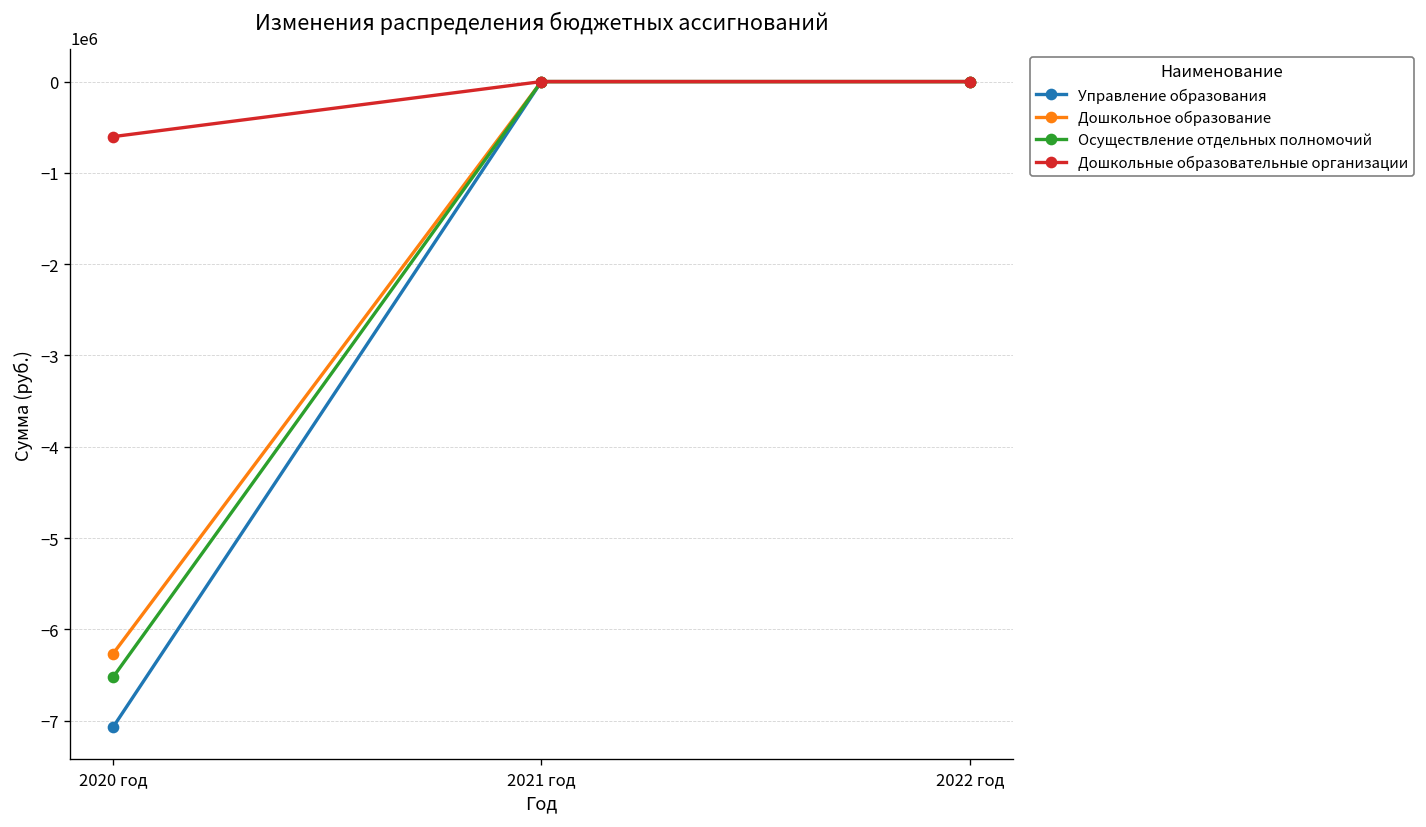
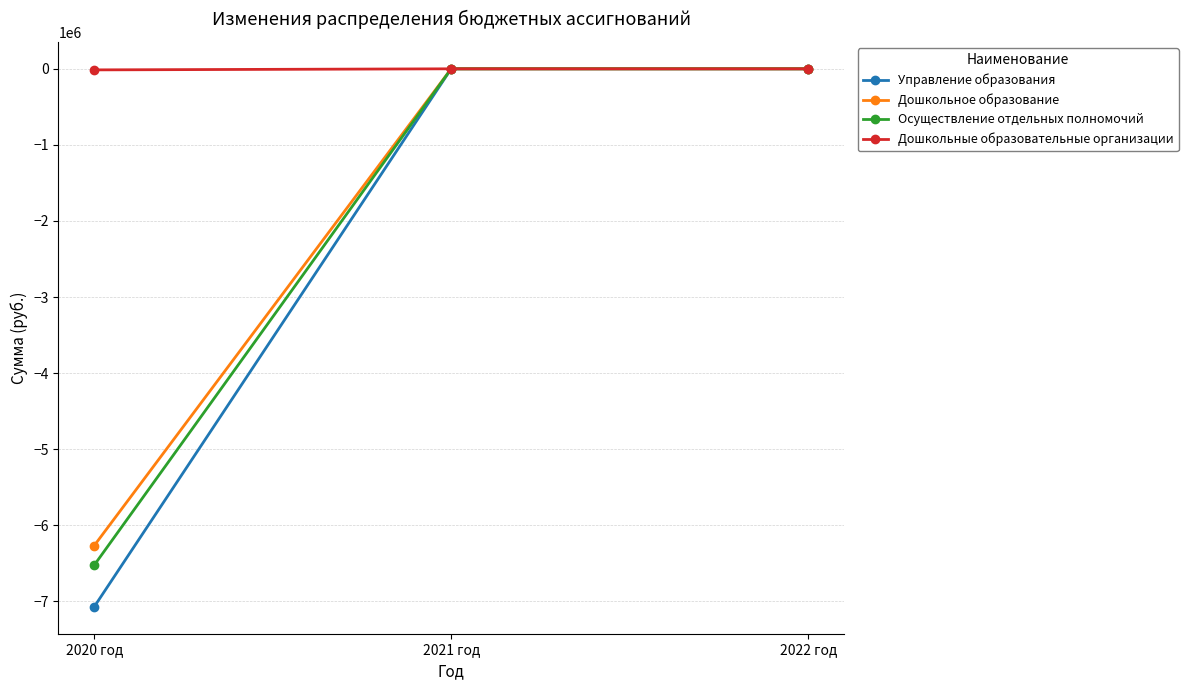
  {
    "Управление образования": {
      "2020 год": -7100000
    },
    "Дошкольное образование": {
      "2020 год": -6300000
    },
    "Осуществление отдельных полномочий": {
      "2020 год": -6500000
    },
    "Дошкольные образовательные организации": {
-     "2020 год": -600000
+     "2020 год": 0
    }
  }
